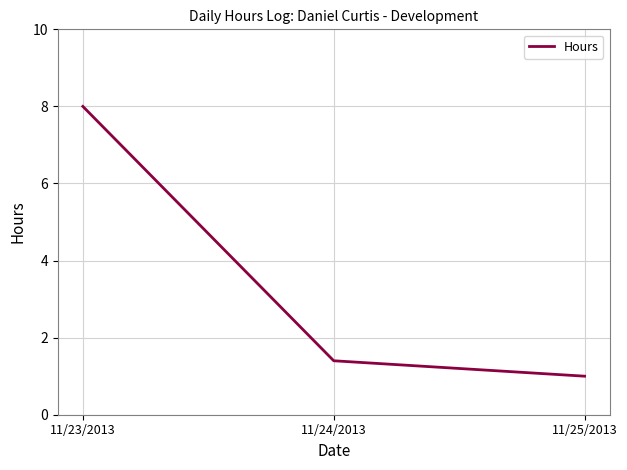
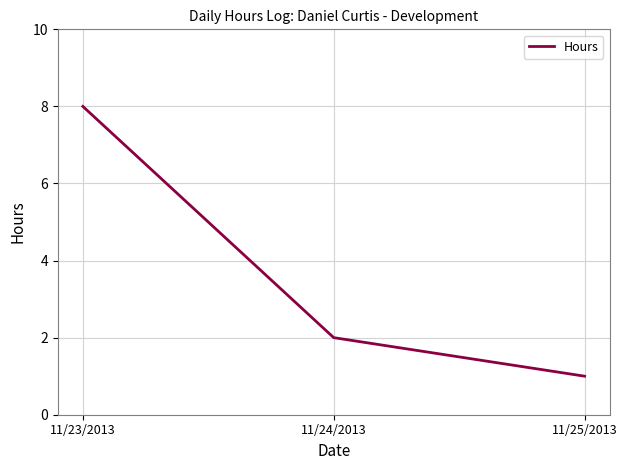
  {
    "11/23/2013": 8.0,
-   "11/24/2013": 1.4,
+   "11/24/2013": 2.0,
    "11/25/2013": 1.0
  }
